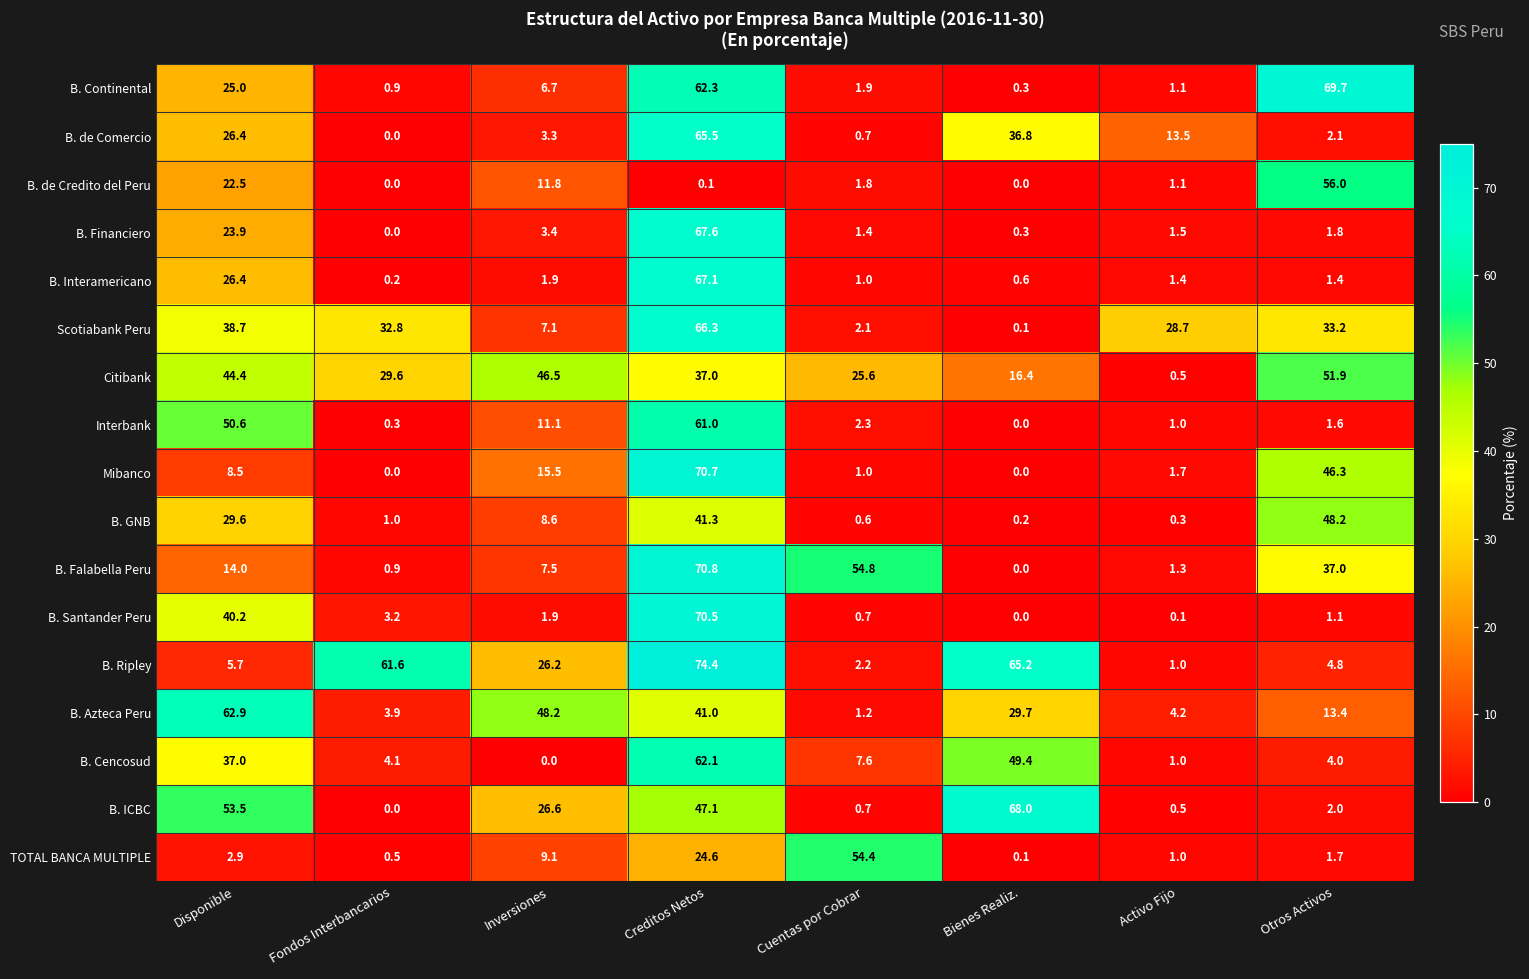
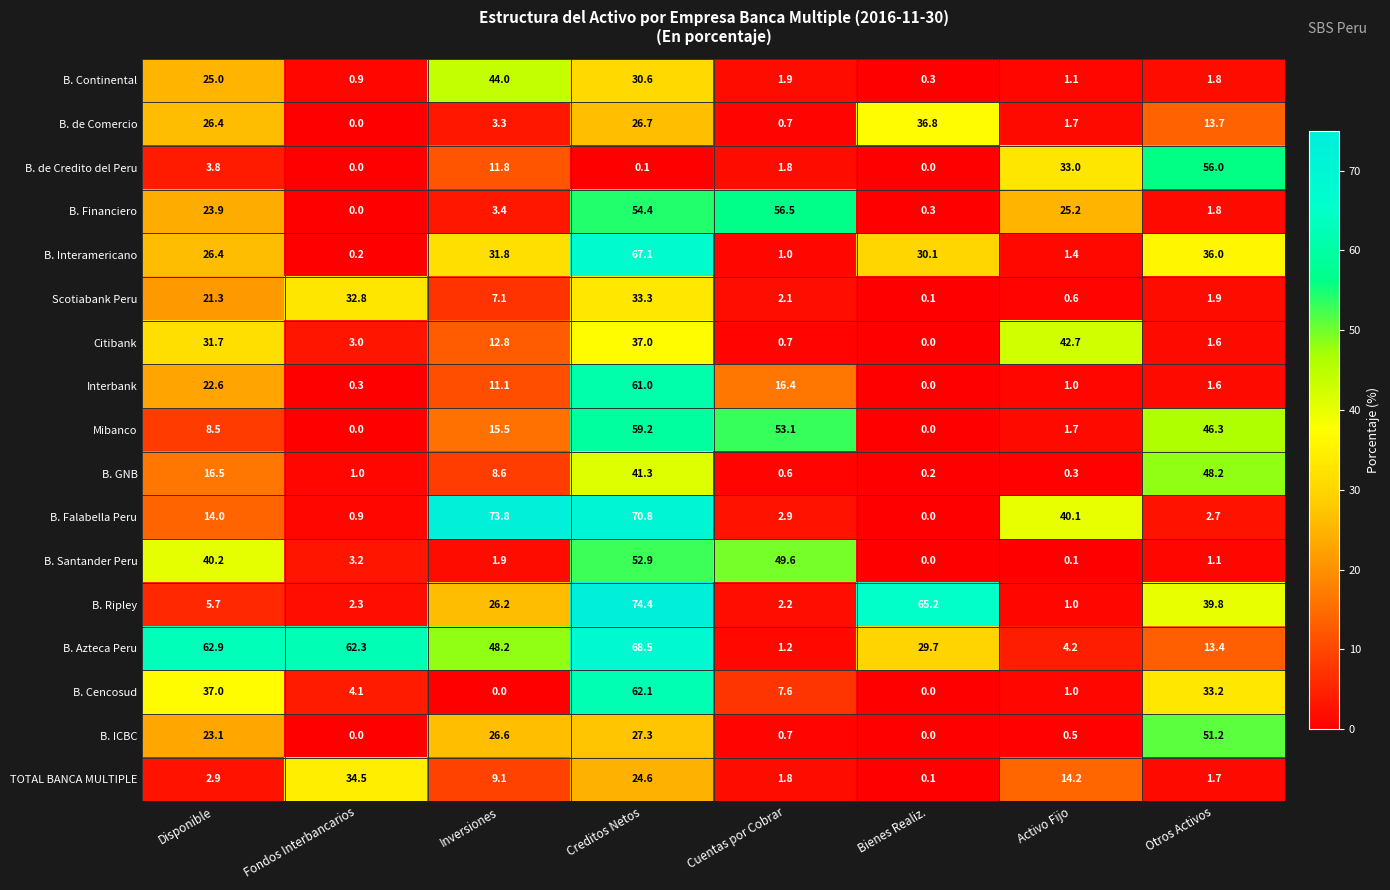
  {
    "B. Continental": {
      "Disponible": 25.0,
      "Fondos Interbancarios": 0.9,
-     "Inversiones": 6.7,
-     "Creditos Netos": 62.3,
+     "Inversiones": 44.0,
+     "Creditos Netos": 30.6,
      "Cuentas por Cobrar": 1.9,
      "Bienes Realiz.": 0.3,
      "Activo Fijo": 1.1,
-     "Otros Activos": 69.7
+     "Otros Activos": 1.8
    },
    "B. de Comercio": {
      "Disponible": 26.4,
      "Fondos Interbancarios": 0.0,
      "Inversiones": 3.3,
-     "Creditos Netos": 65.5,
+     "Creditos Netos": 26.7,
      "Cuentas por Cobrar": 0.7,
      "Bienes Realiz.": 36.8,
-     "Activo Fijo": 13.5,
-     "Otros Activos": 2.1
+     "Activo Fijo": 1.7,
+     "Otros Activos": 13.7
    },
    "B. de Credito del Peru": {
-     "Disponible": 22.5,
+     "Disponible": 3.8,
      "Fondos Interbancarios": 0.0,
      "Inversiones": 11.8,
      "Creditos Netos": 0.1,
      "Cuentas por Cobrar": 1.8,
      "Bienes Realiz.": 0.0,
-     "Activo Fijo": 1.1,
+     "Activo Fijo": 33.0,
      "Otros Activos": 56.0
    },
    "B. Financiero": {
      "Disponible": 23.9,
      "Fondos Interbancarios": 0.0,
      "Inversiones": 3.4,
-     "Creditos Netos": 67.6,
-     "Cuentas por Cobrar": 1.4,
+     "Creditos Netos": 54.4,
+     "Cuentas por Cobrar": 56.5,
      "Bienes Realiz.": 0.3,
-     "Activo Fijo": 1.5,
+     "Activo Fijo": 25.2,
      "Otros Activos": 1.8
    },
    "B. Interamericano": {
      "Disponible": 26.4,
      "Fondos Interbancarios": 0.2,
-     "Inversiones": 1.9,
+     "Inversiones": 31.8,
      "Creditos Netos": 67.1,
      "Cuentas por Cobrar": 1.0,
-     "Bienes Realiz.": 0.6,
+     "Bienes Realiz.": 30.1,
      "Activo Fijo": 1.4,
-     "Otros Activos": 1.4
+     "Otros Activos": 36.0
    },
    "Scotiabank Peru": {
-     "Disponible": 38.7,
+     "Disponible": 21.3,
      "Fondos Interbancarios": 32.8,
      "Inversiones": 7.1,
-     "Creditos Netos": 66.3,
+     "Creditos Netos": 33.3,
      "Cuentas por Cobrar": 2.1,
      "Bienes Realiz.": 0.1,
-     "Activo Fijo": 28.7,
-     "Otros Activos": 33.2
+     "Activo Fijo": 0.6,
+     "Otros Activos": 1.9
    },
    "Citibank": {
-     "Disponible": 44.4,
-     "Fondos Interbancarios": 29.6,
-     "Inversiones": 46.5,
+     "Disponible": 31.7,
+     "Fondos Interbancarios": 3.0,
+     "Inversiones": 12.8,
      "Creditos Netos": 37.0,
-     "Cuentas por Cobrar": 25.6,
-     "Bienes Realiz.": 16.4,
-     "Activo Fijo": 0.5,
-     "Otros Activos": 51.9
+     "Cuentas por Cobrar": 0.7,
+     "Bienes Realiz.": 0.0,
+     "Activo Fijo": 42.7,
+     "Otros Activos": 1.6
    },
    "Interbank": {
-     "Disponible": 50.6,
+     "Disponible": 22.6,
      "Fondos Interbancarios": 0.3,
      "Inversiones": 11.1,
      "Creditos Netos": 61.0,
-     "Cuentas por Cobrar": 2.3,
+     "Cuentas por Cobrar": 16.4,
      "Bienes Realiz.": 0.0,
      "Activo Fijo": 1.0,
      "Otros Activos": 1.6
    },
    "Mibanco": {
      "Disponible": 8.5,
      "Fondos Interbancarios": 0.0,
      "Inversiones": 15.5,
-     "Creditos Netos": 70.7,
-     "Cuentas por Cobrar": 1.0,
+     "Creditos Netos": 59.2,
+     "Cuentas por Cobrar": 53.1,
      "Bienes Realiz.": 0.0,
      "Activo Fijo": 1.7,
      "Otros Activos": 46.3
    },
    "B. GNB": {
-     "Disponible": 29.6,
+     "Disponible": 16.5,
      "Fondos Interbancarios": 1.0,
      "Inversiones": 8.6,
      "Creditos Netos": 41.3,
      "Cuentas por Cobrar": 0.6,
      "Bienes Realiz.": 0.2,
      "Activo Fijo": 0.3,
      "Otros Activos": 48.2
    },
    "B. Falabella Peru": {
      "Disponible": 14.0,
      "Fondos Interbancarios": 0.9,
-     "Inversiones": 7.5,
+     "Inversiones": 73.8,
      "Creditos Netos": 70.8,
-     "Cuentas por Cobrar": 54.8,
+     "Cuentas por Cobrar": 2.9,
      "Bienes Realiz.": 0.0,
-     "Activo Fijo": 1.3,
-     "Otros Activos": 37.0
+     "Activo Fijo": 40.1,
+     "Otros Activos": 2.7
    },
    "B. Santander Peru": {
      "Disponible": 40.2,
      "Fondos Interbancarios": 3.2,
      "Inversiones": 1.9,
-     "Creditos Netos": 70.5,
-     "Cuentas por Cobrar": 0.7,
+     "Creditos Netos": 52.9,
+     "Cuentas por Cobrar": 49.6,
      "Bienes Realiz.": 0.0,
      "Activo Fijo": 0.1,
      "Otros Activos": 1.1
    },
    "B. Ripley": {
      "Disponible": 5.7,
-     "Fondos Interbancarios": 61.6,
+     "Fondos Interbancarios": 2.3,
      "Inversiones": 26.2,
      "Creditos Netos": 74.4,
      "Cuentas por Cobrar": 2.2,
      "Bienes Realiz.": 65.2,
      "Activo Fijo": 1.0,
-     "Otros Activos": 4.8
+     "Otros Activos": 39.8
    },
    "B. Azteca Peru": {
      "Disponible": 62.9,
-     "Fondos Interbancarios": 3.9,
+     "Fondos Interbancarios": 62.3,
      "Inversiones": 48.2,
-     "Creditos Netos": 41.0,
+     "Creditos Netos": 68.5,
      "Cuentas por Cobrar": 1.2,
      "Bienes Realiz.": 29.7,
      "Activo Fijo": 4.2,
      "Otros Activos": 13.4
    },
    "B. Cencosud": {
      "Disponible": 37.0,
      "Fondos Interbancarios": 4.1,
      "Inversiones": 0.0,
      "Creditos Netos": 62.1,
      "Cuentas por Cobrar": 7.6,
-     "Bienes Realiz.": 49.4,
+     "Bienes Realiz.": 0.0,
      "Activo Fijo": 1.0,
-     "Otros Activos": 4.0
+     "Otros Activos": 33.2
    },
    "B. ICBC": {
-     "Disponible": 53.5,
+     "Disponible": 23.1,
      "Fondos Interbancarios": 0.0,
      "Inversiones": 26.6,
-     "Creditos Netos": 47.1,
+     "Creditos Netos": 27.3,
      "Cuentas por Cobrar": 0.7,
-     "Bienes Realiz.": 68.0,
+     "Bienes Realiz.": 0.0,
      "Activo Fijo": 0.5,
-     "Otros Activos": 2.0
+     "Otros Activos": 51.2
    },
    "TOTAL BANCA MULTIPLE": {
      "Disponible": 2.9,
-     "Fondos Interbancarios": 0.5,
+     "Fondos Interbancarios": 34.5,
      "Inversiones": 9.1,
      "Creditos Netos": 24.6,
-     "Cuentas por Cobrar": 54.4,
+     "Cuentas por Cobrar": 1.8,
      "Bienes Realiz.": 0.1,
-     "Activo Fijo": 1.0,
+     "Activo Fijo": 14.2,
      "Otros Activos": 1.7
    }
  }
